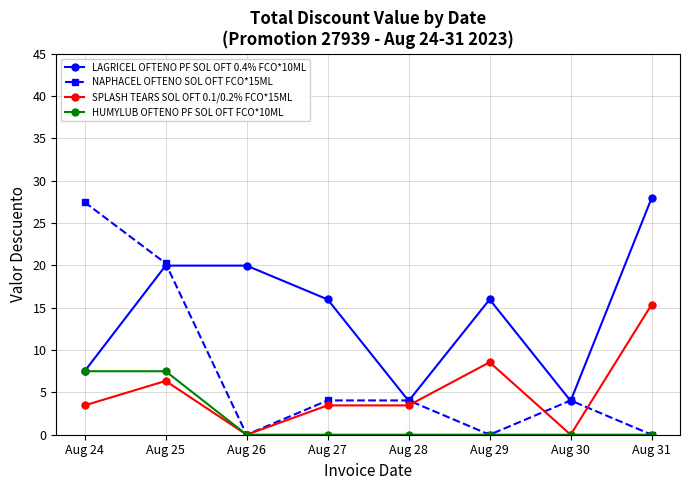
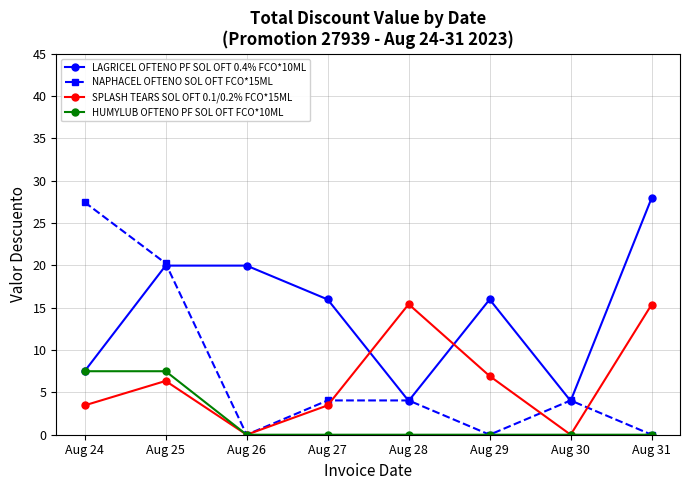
  {
    "SPLASH TEARS SOL OFT 0.1/0.2% FCO*15ML": {
      "Aug 24": 3,
      "Aug 25": 6,
      "Aug 27": 3,
-     "Aug 28": 3,
-     "Aug 29": 9,
+     "Aug 28": 15,
+     "Aug 29": 7,
      "Aug 31": 15
    },
    "HUMYLUB OFTENO PF SOL OFT FCO*10ML": {
      "Aug 25": 8,
      "Aug 27": 0,
      "Aug 28": 0
    }
  }
